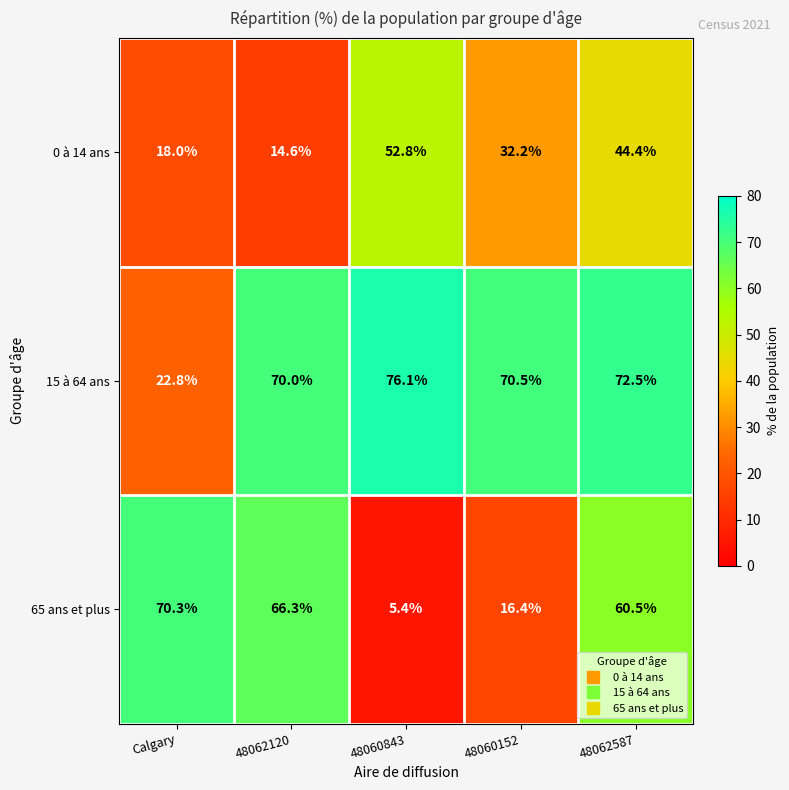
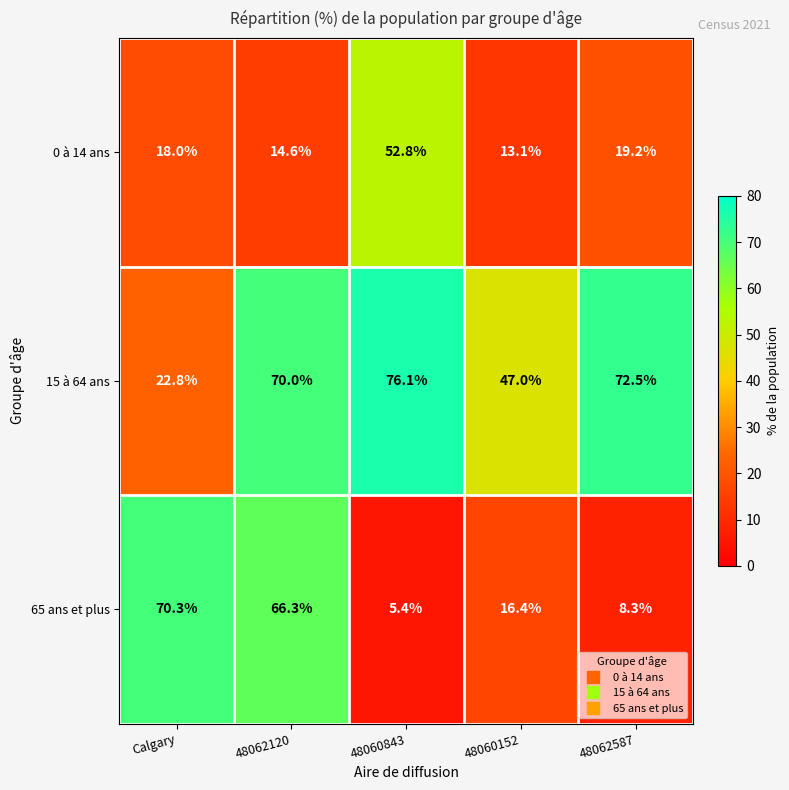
  {
    "0 à 14 ans": {
      "Calgary": "18.0%",
      "48062120": "14.6%",
      "48060843": "52.8%",
-     "48060152": "32.2%",
-     "48062587": "44.4%"
+     "48060152": "13.1%",
+     "48062587": "19.2%"
    },
    "15 à 64 ans": {
      "Calgary": "22.8%",
      "48062120": "70.0%",
      "48060843": "76.1%",
-     "48060152": "70.5%",
+     "48060152": "47.0%",
      "48062587": "72.5%"
    },
    "65 ans et plus": {
      "Calgary": "70.3%",
      "48062120": "66.3%",
      "48060843": "5.4%",
      "48060152": "16.4%",
-     "48062587": "60.5%"
+     "48062587": "8.3%"
    }
  }
